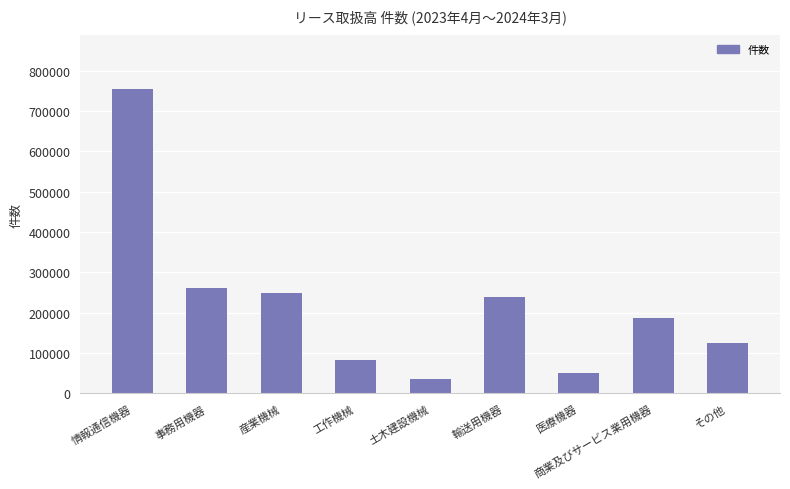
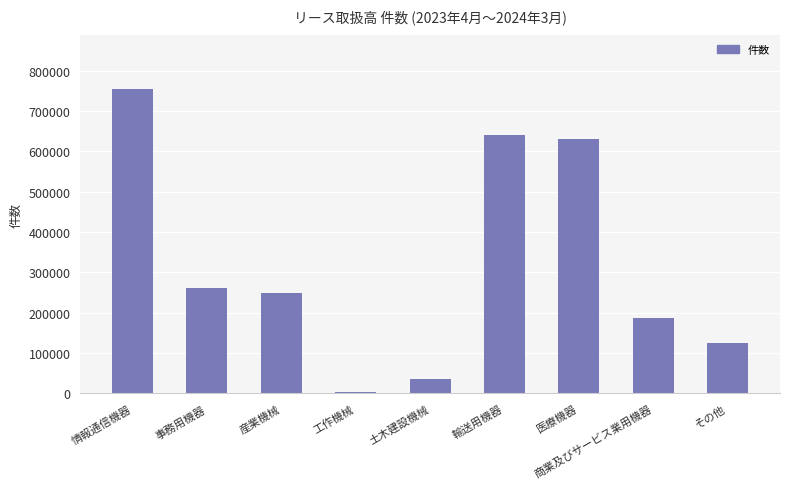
  {
    "情報通信機器": 750000,
    "事務用機器": 260000,
    "産業機械": 250000,
-   "工作機械": 80000,
+   "工作機械": 0,
    "土木建設機械": 40000,
-   "輸送用機器": 240000,
-   "医療機器": 50000,
+   "輸送用機器": 640000,
+   "医療機器": 630000,
    "商業及びサービス業用機器": 190000,
    "その他": 130000
  }
